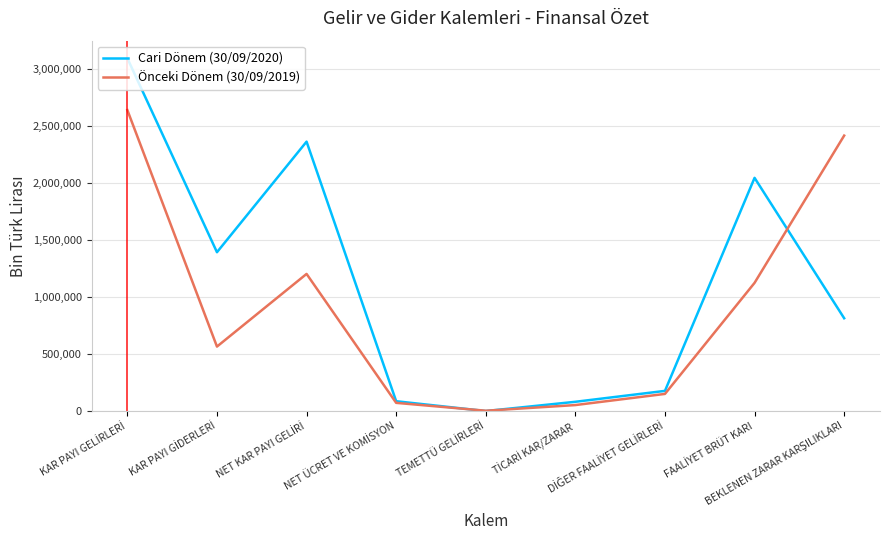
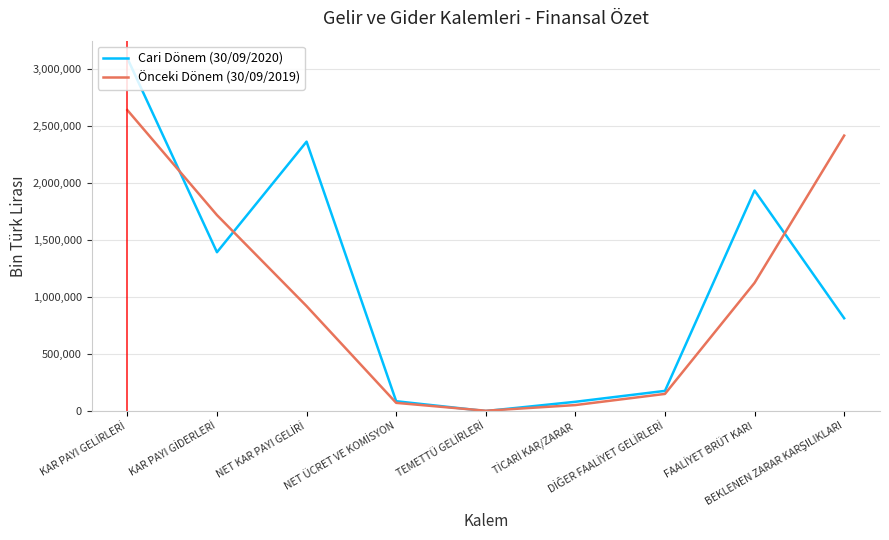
  {
    "Cari Dönem (30/09/2020)": {
      "KAR PAYI GİDERLERİ": "1,390,000",
      "NET KAR PAYI GELİRİ": "2,360,000",
      "TİCARİ KAR/ZARAR": "80,000",
      "DİĞER FAALİYET GELİRLERİ": "180,000",
-     "FAALİYET BRÜT KARI": "2,040,000",
+     "FAALİYET BRÜT KARI": "1,930,000",
      "BEKLENEN ZARAR KARŞILIKLARI": "810,000"
    },
    "Önceki Dönem (30/09/2019)": {
      "KAR PAYI GELİRLERİ": "2,640,000",
-     "KAR PAYI GİDERLERİ": "560,000",
-     "NET KAR PAYI GELİRİ": "1,200,000",
+     "KAR PAYI GİDERLERİ": "1,720,000",
+     "NET KAR PAYI GELİRİ": "920,000",
      "TİCARİ KAR/ZARAR": "50,000",
      "DİĞER FAALİYET GELİRLERİ": "150,000",
      "FAALİYET BRÜT KARI": "1,120,000",
      "BEKLENEN ZARAR KARŞILIKLARI": "2,410,000"
    }
  }
